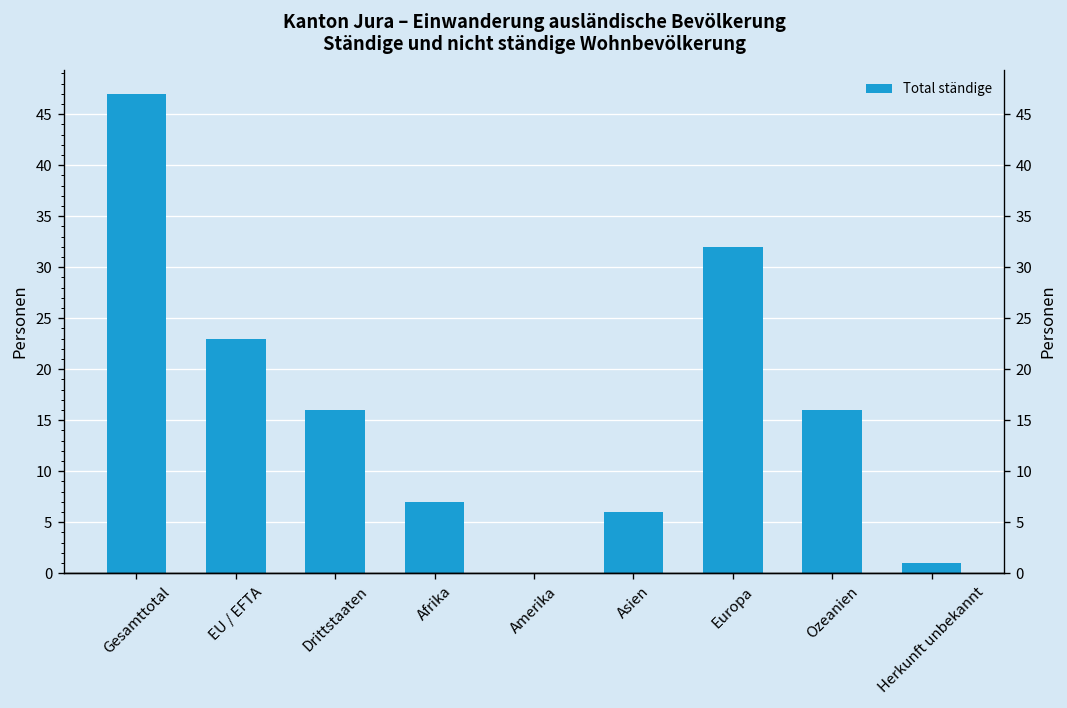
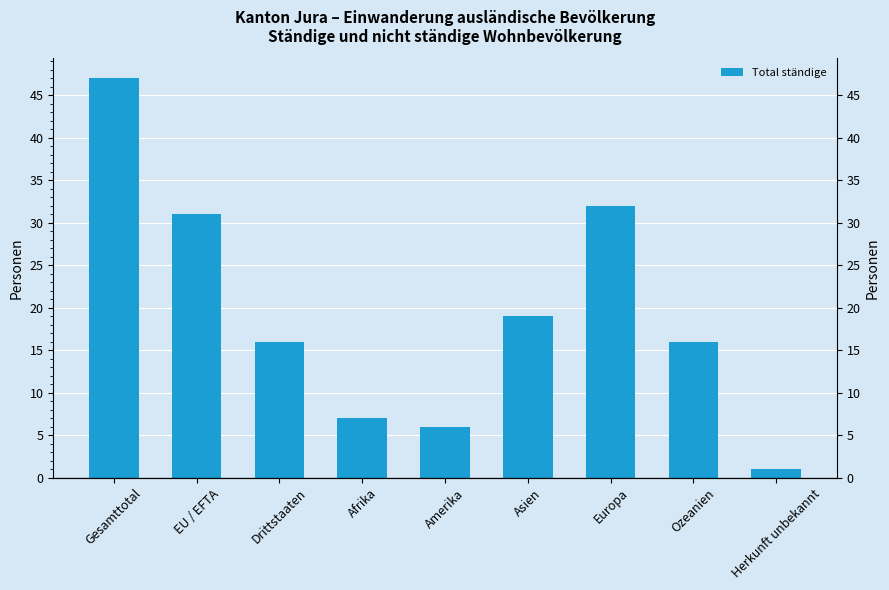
  {
    "Gesamttotal": 47,
-   "EU / EFTA": 23,
+   "EU / EFTA": 31,
    "Drittstaaten": 16,
    "Afrika": 7,
-   "Amerika": 0,
-   "Asien": 6,
+   "Amerika": 6,
+   "Asien": 19,
    "Europa": 32,
    "Ozeanien": 16,
    "Herkunft unbekannt": 1
  }
